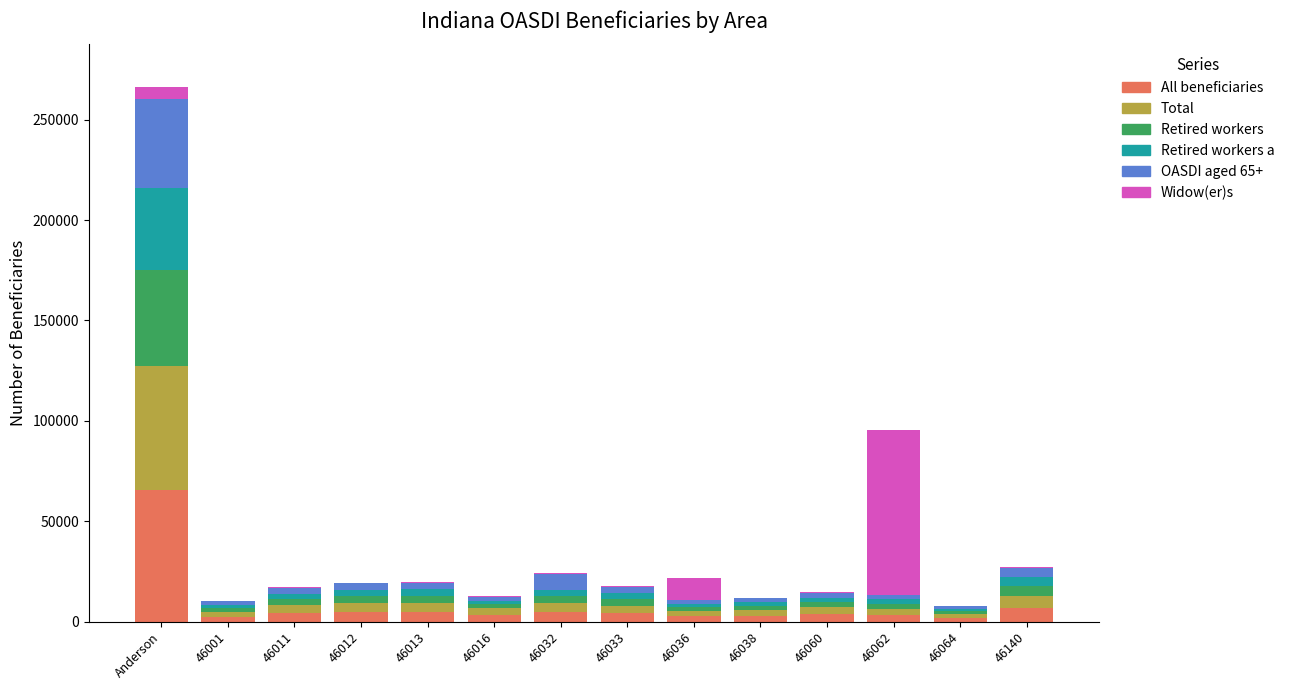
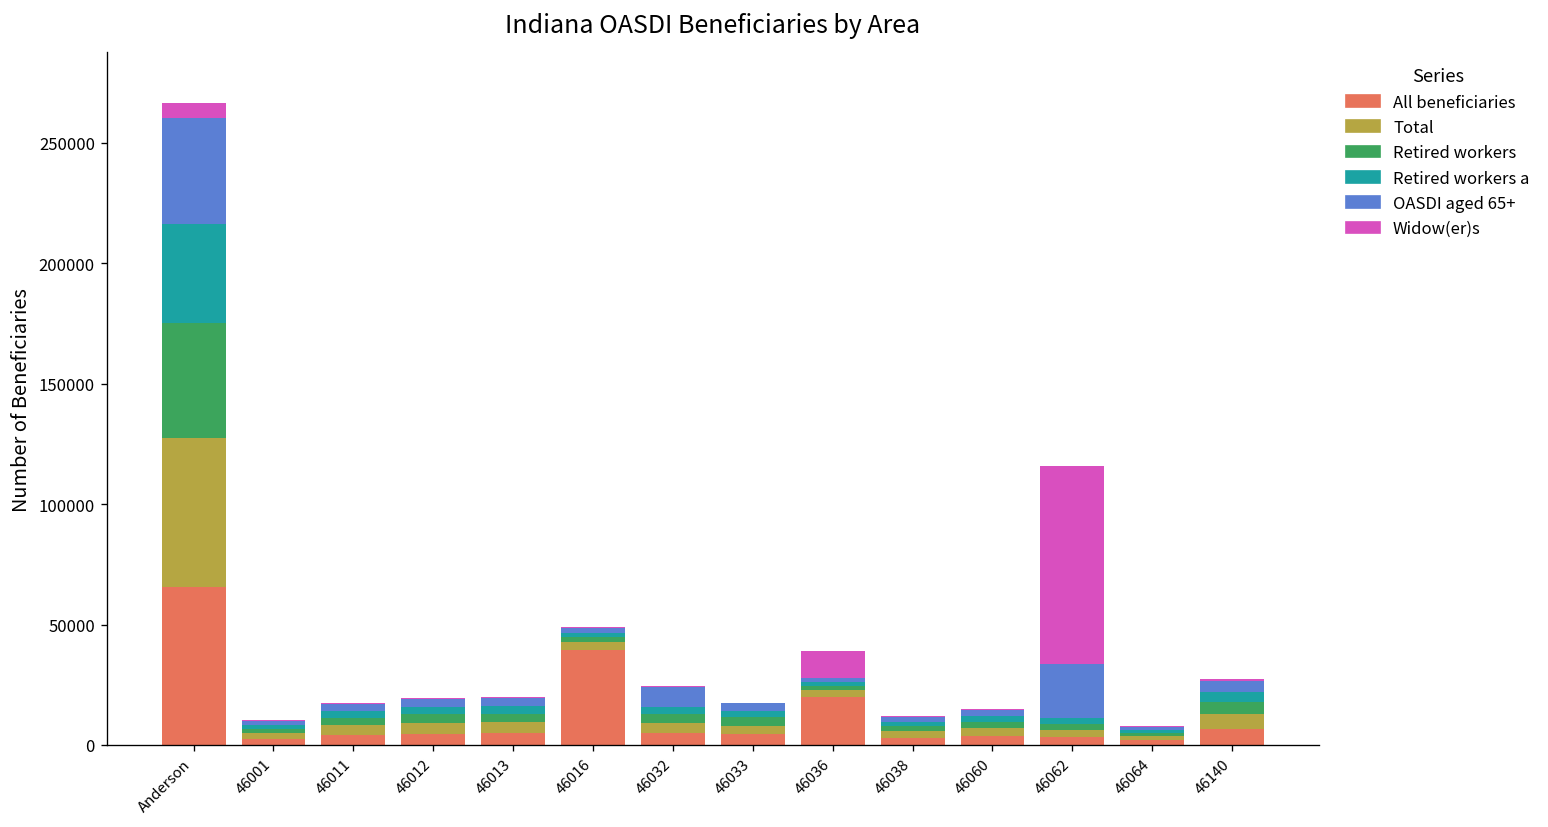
  {
    "All beneficiaries": {
      "Anderson": 66000,
      "46001": 3000,
      "46011": 4000,
      "46012": 5000,
      "46013": 5000,
-     "46016": 3000,
+     "46016": 39000,
      "46032": 5000,
      "46033": 4000,
-     "46036": 3000,
+     "46036": 20000,
      "46038": 3000,
      "46060": 4000,
      "46062": 3000,
      "46064": 2000,
      "46140": 7000
    },
    "Total": {
      "Anderson": 62000,
      "46001": 2000,
      "46011": 4000,
      "46012": 4000,
      "46013": 5000,
      "46016": 4000,
      "46032": 4000,
      "46033": 4000,
      "46036": 3000,
      "46038": 3000,
      "46060": 4000,
      "46062": 3000,
      "46064": 2000,
      "46140": 6000
    },
    "Retired workers": {
      "Anderson": 48000,
      "46001": 2000,
      "46011": 3000,
      "46012": 4000,
      "46013": 3000,
      "46016": 2000,
      "46032": 4000,
      "46033": 3000,
      "46036": 2000,
      "46038": 2000,
      "46060": 3000,
      "46062": 3000,
      "46064": 1000,
      "46140": 5000
    },
    "Retired workers a": {
      "Anderson": 41000,
      "46001": 2000,
      "46011": 3000,
      "46012": 3000,
      "46013": 3000,
      "46016": 2000,
      "46032": 3000,
      "46033": 3000,
      "46036": 2000,
      "46038": 2000,
      "46060": 2000,
      "46062": 2000,
      "46140": 4000
    },
    "OASDI aged 65+": {
      "Anderson": 44000,
      "46001": 2000,
      "46011": 3000,
      "46012": 3000,
      "46013": 3000,
      "46016": 2000,
      "46032": 8000,
      "46033": 3000,
      "46036": 2000,
      "46038": 2000,
      "46060": 2000,
-     "46062": 2000,
+     "46062": 22000,
      "46064": 1000,
      "46140": 5000
    },
    "Widow(er)s": {
      "Anderson": 6000,
      "46036": 11000,
      "46062": 82000
    }
  }
